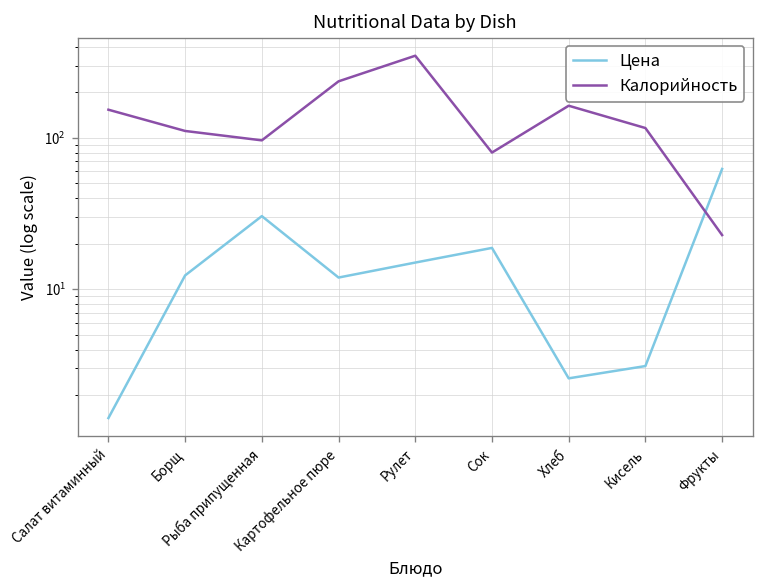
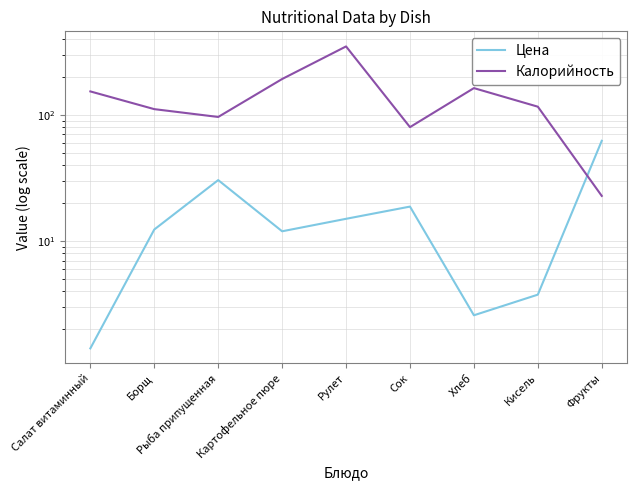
  {
    "Цена": {
      "Салат витаминный": 1.4,
      "Борщ": 12,
      "Рыба припущенная": 30,
      "Картофельное пюре": 12,
      "Рулет": 15,
      "Сок": 19,
      "Хлеб": 2.6,
-     "Кисель": 3.1,
+     "Кисель": 3.8,
      "Фрукты": 60
    },
    "Калорийность": {
      "Салат витаминный": 150,
      "Борщ": 110,
      "Рыба припущенная": 100,
-     "Картофельное пюре": 240,
+     "Картофельное пюре": 190,
      "Рулет": 350,
      "Сок": 80,
      "Хлеб": 160,
      "Кисель": 120,
      "Фрукты": 23
    }
  }
